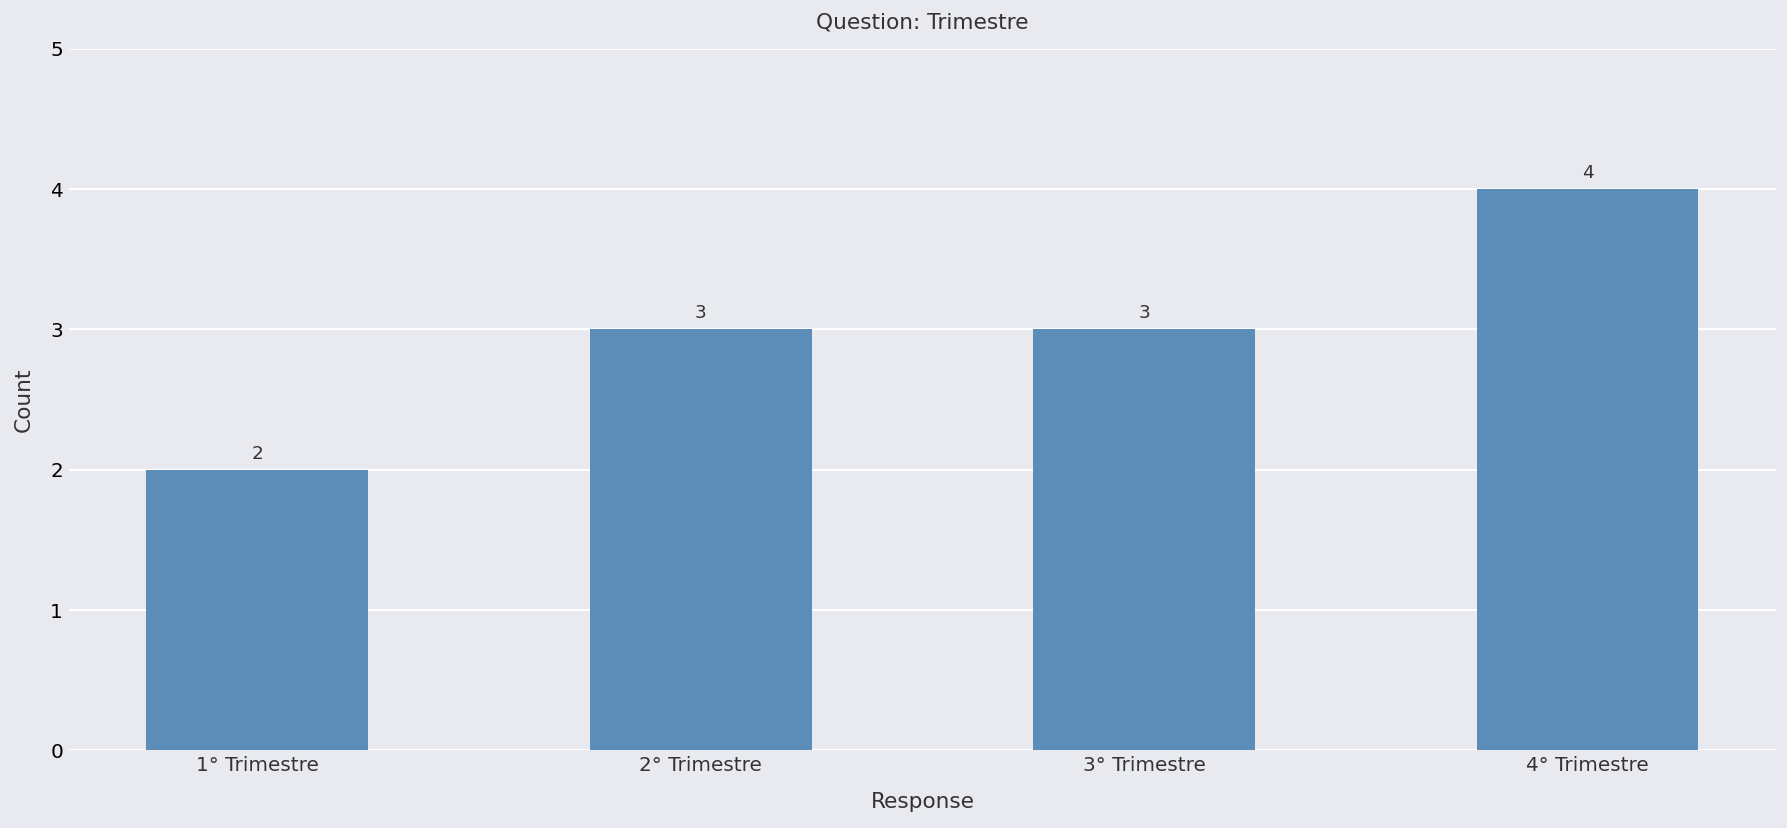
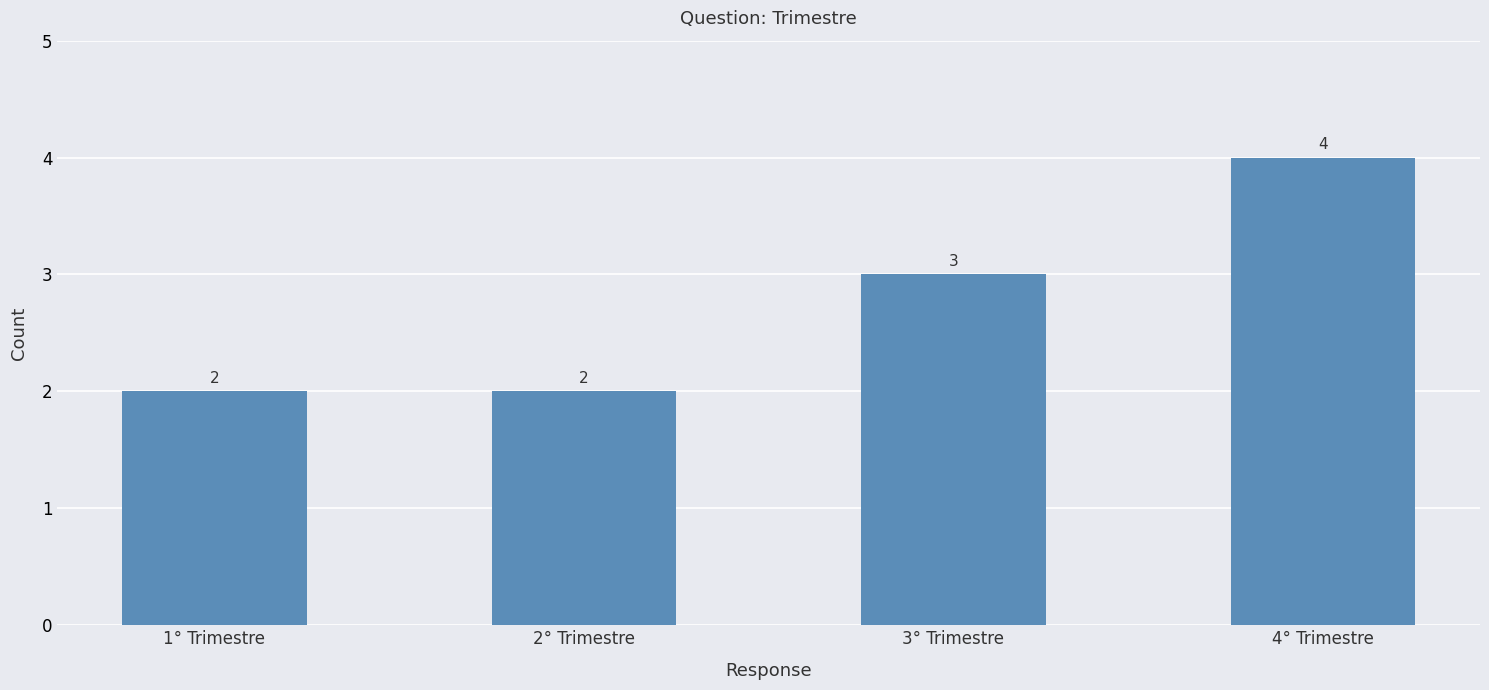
  {
    "1° Trimestre": 2,
-   "2° Trimestre": 3,
+   "2° Trimestre": 2,
    "3° Trimestre": 3,
    "4° Trimestre": 4
  }
